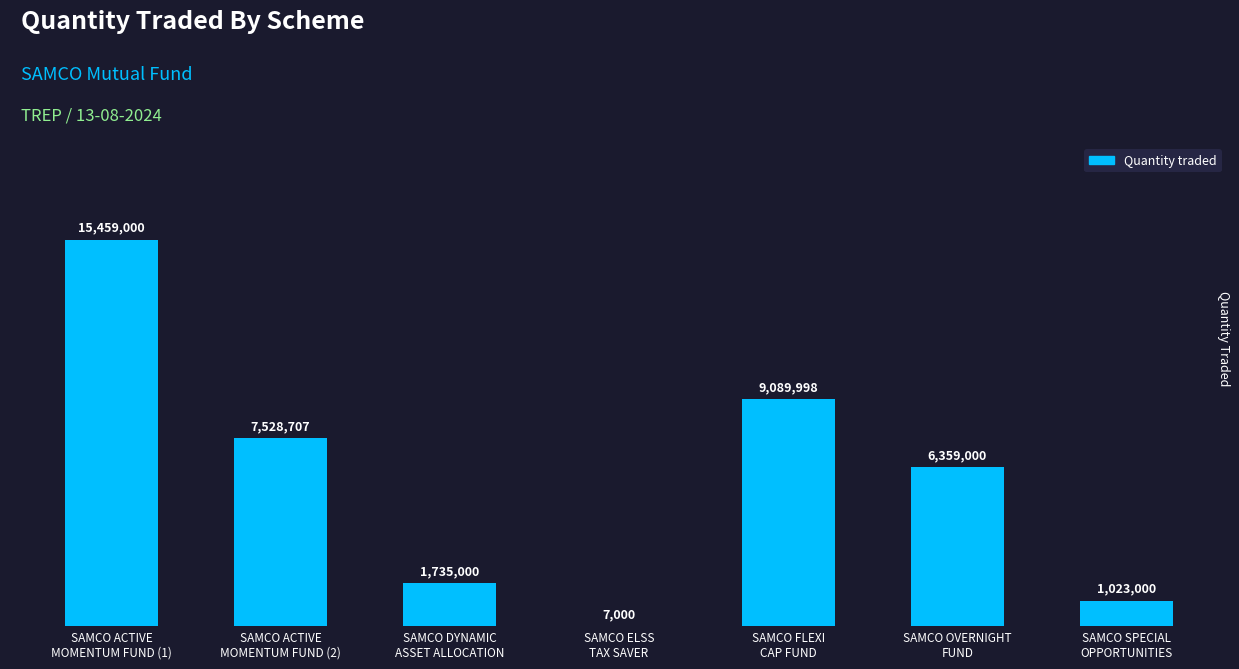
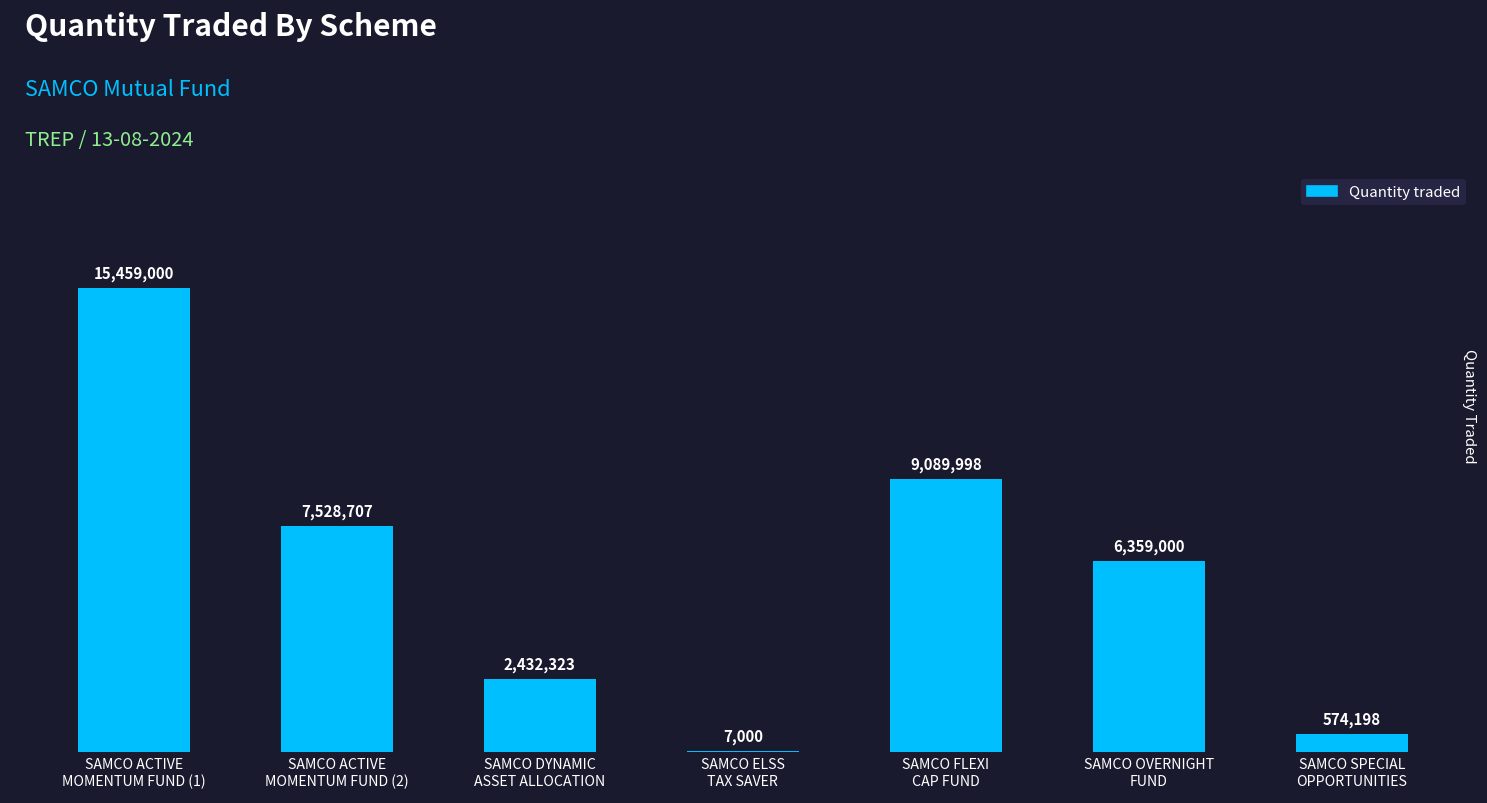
  {
    "SAMCO ACTIVE MOMENTUM FUND (1)": "15,459,000",
    "SAMCO ACTIVE MOMENTUM FUND (2)": "7,528,707",
-   "SAMCO DYNAMIC ASSET ALLOCATION": "1,735,000",
+   "SAMCO DYNAMIC ASSET ALLOCATION": "2,432,323",
    "SAMCO ELSS TAX SAVER": "7,000",
    "SAMCO FLEXI CAP FUND": "9,089,998",
    "SAMCO OVERNIGHT FUND": "6,359,000",
-   "SAMCO SPECIAL OPPORTUNITIES": "1,023,000"
+   "SAMCO SPECIAL OPPORTUNITIES": "574,198"
  }
